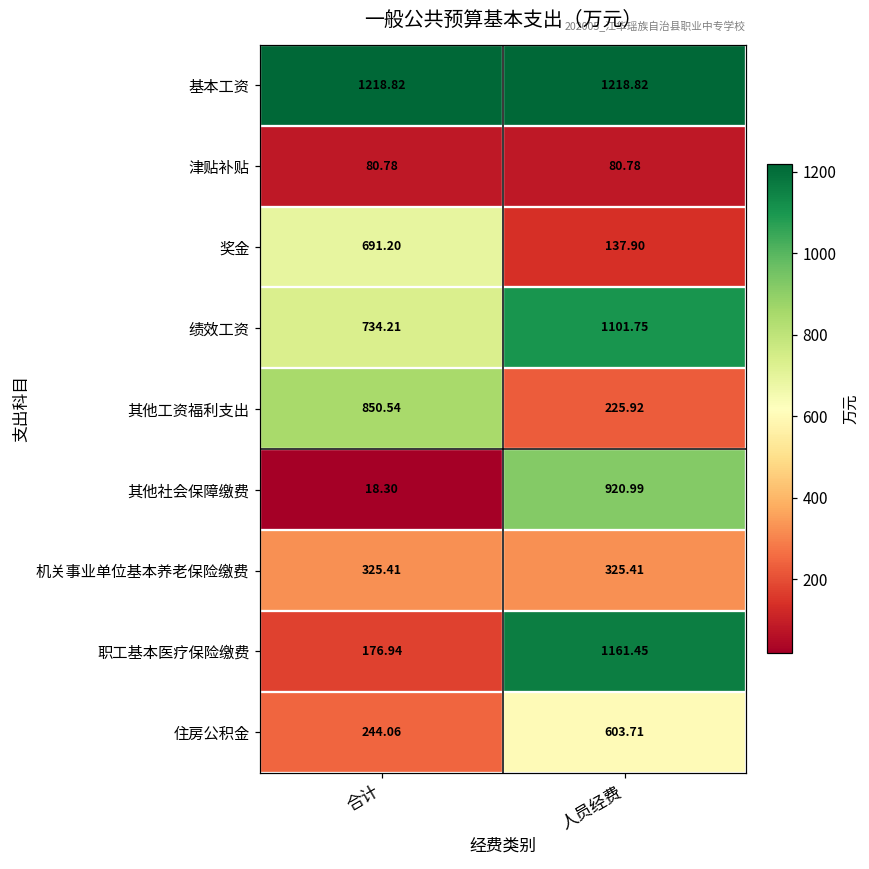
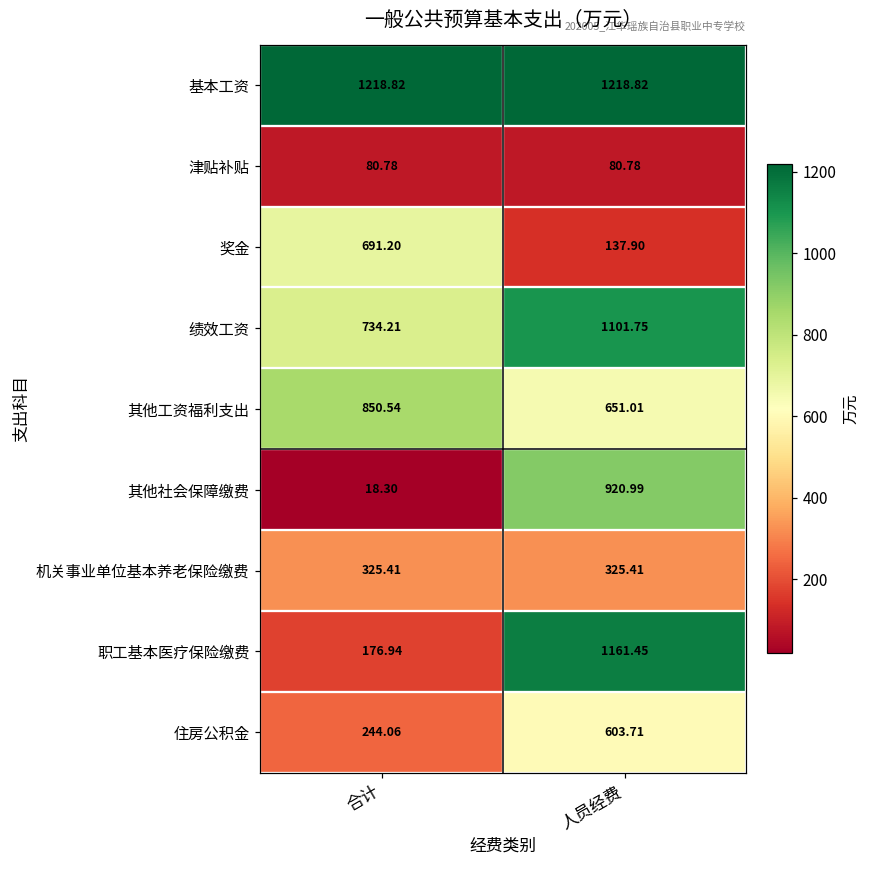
  {
    "基本工资": {
      "合计": 1218.82,
      "人员经费": 1218.82
    },
    "津贴补贴": {
      "合计": 80.78,
      "人员经费": 80.78
    },
    "奖金": {
      "合计": 691.20,
      "人员经费": 137.90
    },
    "绩效工资": {
      "合计": 734.21,
      "人员经费": 1101.75
    },
    "其他工资福利支出": {
      "合计": 850.54,
-     "人员经费": 225.92
+     "人员经费": 651.01
    },
    "其他社会保障缴费": {
      "合计": 18.30,
      "人员经费": 920.99
    },
    "机关事业单位基本养老保险缴费": {
      "合计": 325.41,
      "人员经费": 325.41
    },
    "职工基本医疗保险缴费": {
      "合计": 176.94,
      "人员经费": 1161.45
    },
    "住房公积金": {
      "合计": 244.06,
      "人员经费": 603.71
    }
  }
